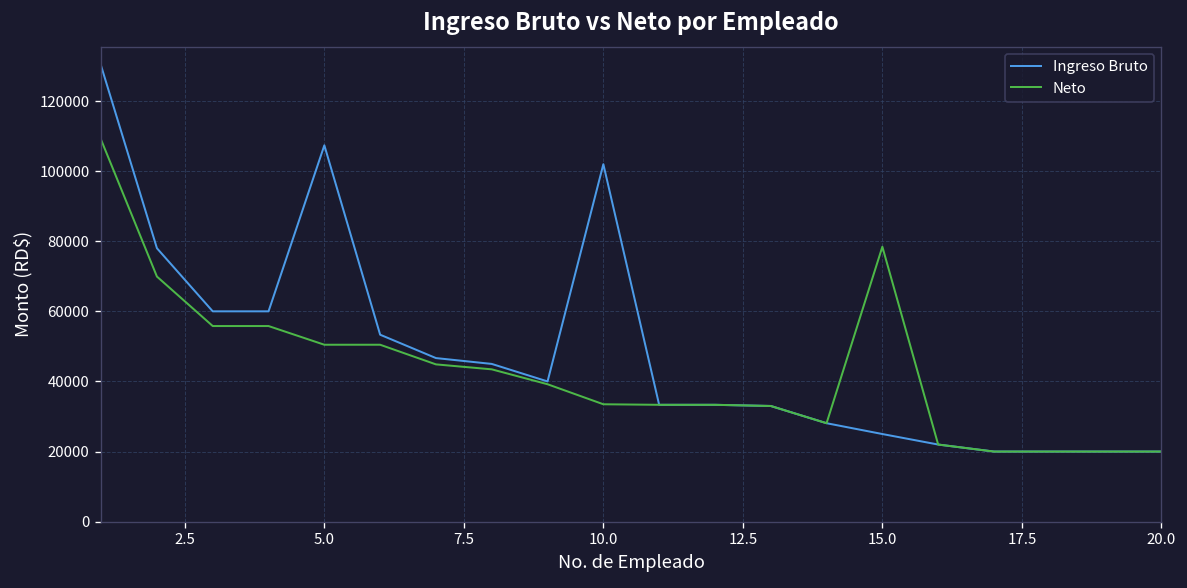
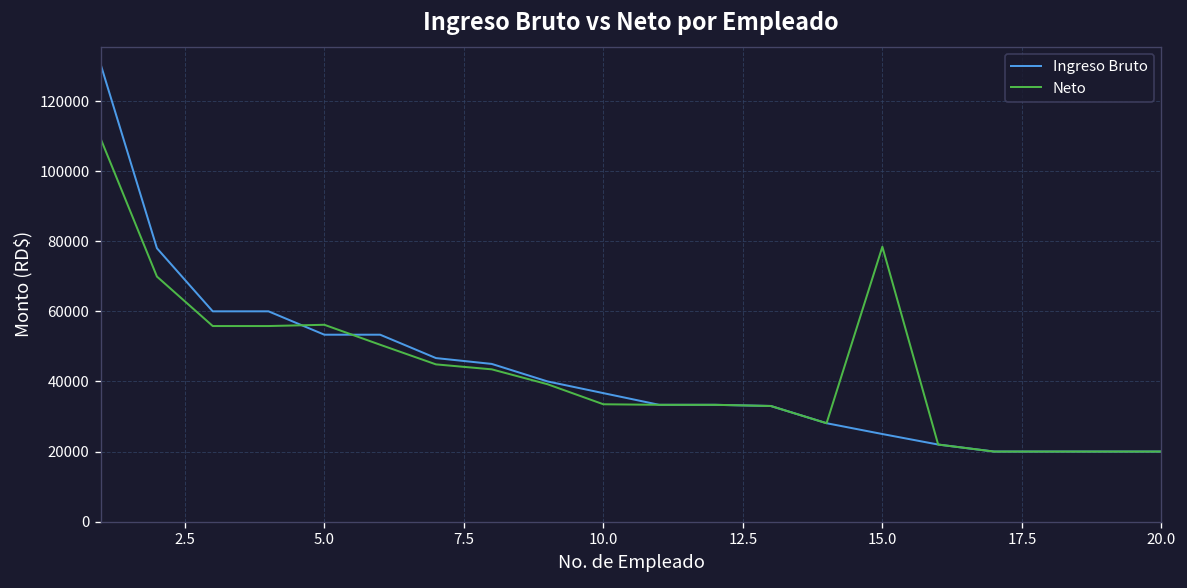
  {
    "Ingreso Bruto": {
-     "5.0": 107000,
-     "10.0": 102000,
+     "5.0": 53000,
+     "10.0": 37000,
      "15.0": 25000
    },
    "Neto": {
-     "5.0": 50000,
+     "5.0": 56000,
      "10.0": 33000,
      "15.0": 78000
    }
  }
